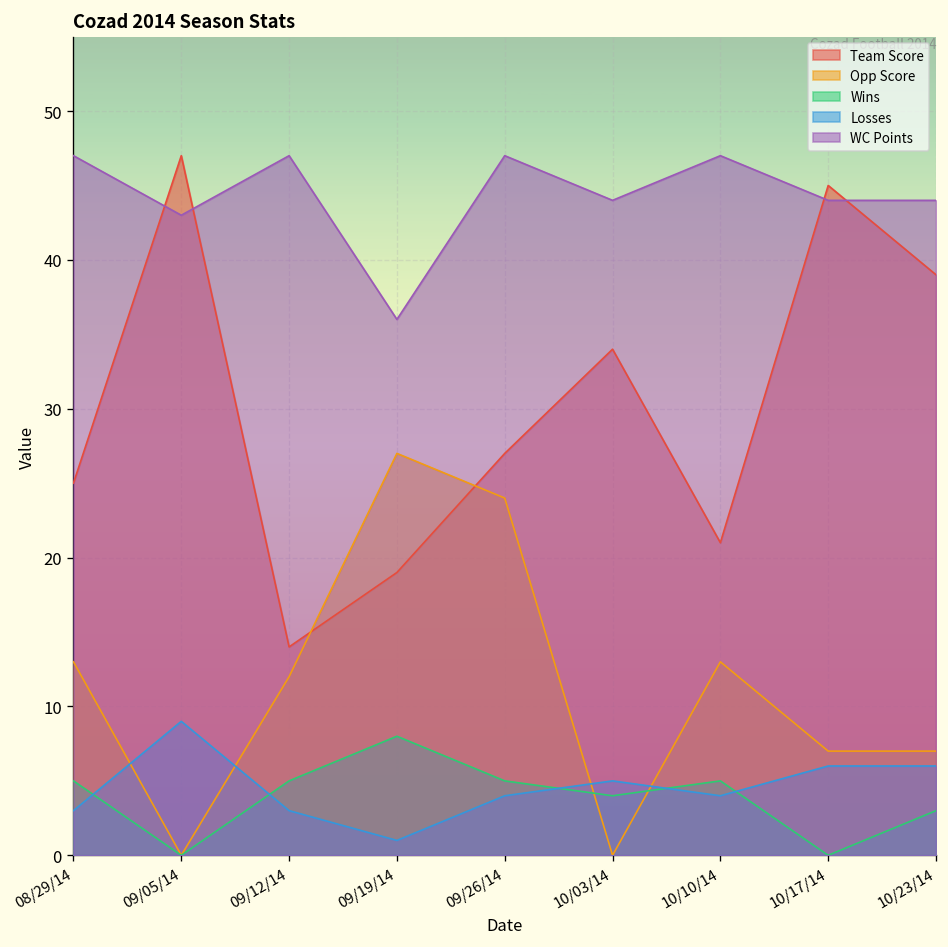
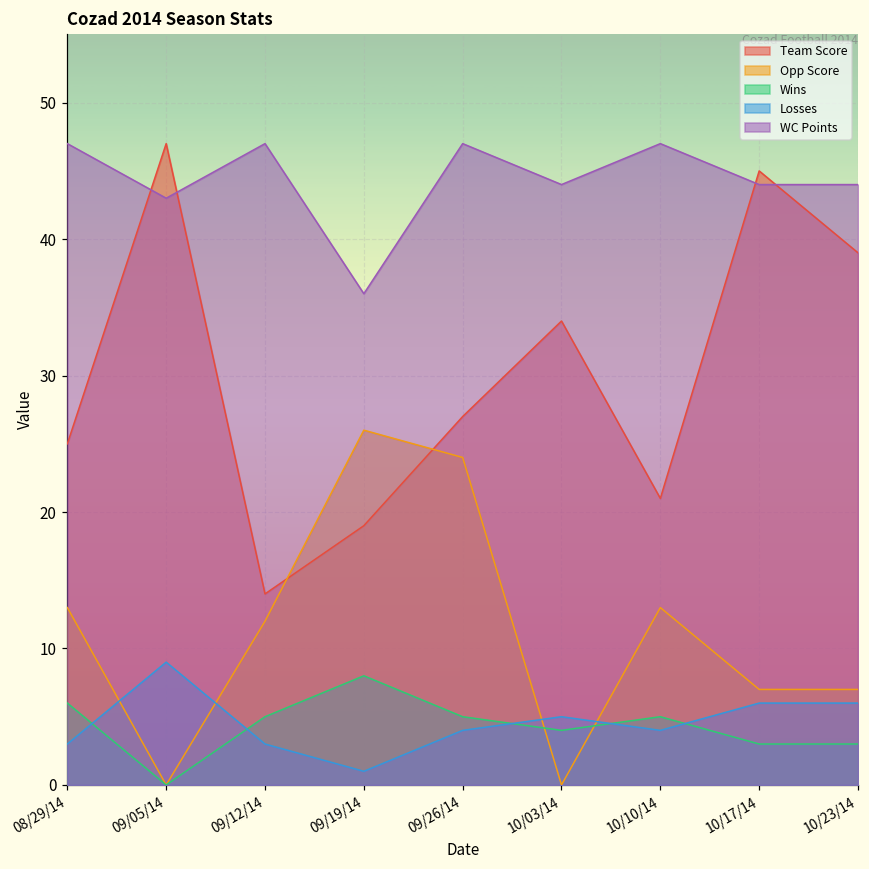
  {
    "Team Score": {
      "08/29/14": 25,
      "09/05/14": 47,
      "09/12/14": 14,
      "09/19/14": 19,
      "09/26/14": 27,
      "10/03/14": 34,
      "10/10/14": 21,
      "10/17/14": 45,
      "10/23/14": 39
    },
    "Opp Score": {
      "08/29/14": 13,
      "09/12/14": 12,
-     "09/19/14": 27,
+     "09/19/14": 26,
      "09/26/14": 24,
      "10/03/14": 0,
      "10/10/14": 13,
      "10/17/14": 7,
      "10/23/14": 7
    },
    "Wins": {
-     "08/29/14": 5,
+     "08/29/14": 6,
      "09/12/14": 5,
      "09/19/14": 8,
      "09/26/14": 5,
      "10/03/14": 4,
      "10/10/14": 5,
-     "10/17/14": 0,
+     "10/17/14": 3,
      "10/23/14": 3
    },
    "Losses": {
      "08/29/14": 3,
      "09/05/14": 9,
      "09/12/14": 3,
      "09/19/14": 1,
      "09/26/14": 4,
      "10/03/14": 5,
      "10/10/14": 4,
      "10/17/14": 6,
      "10/23/14": 6
    },
    "WC Points": {
      "08/29/14": 47,
      "09/05/14": 43,
      "09/12/14": 47,
      "09/19/14": 36,
      "09/26/14": 47,
      "10/03/14": 44,
      "10/10/14": 47,
      "10/17/14": 44,
      "10/23/14": 44
    }
  }
